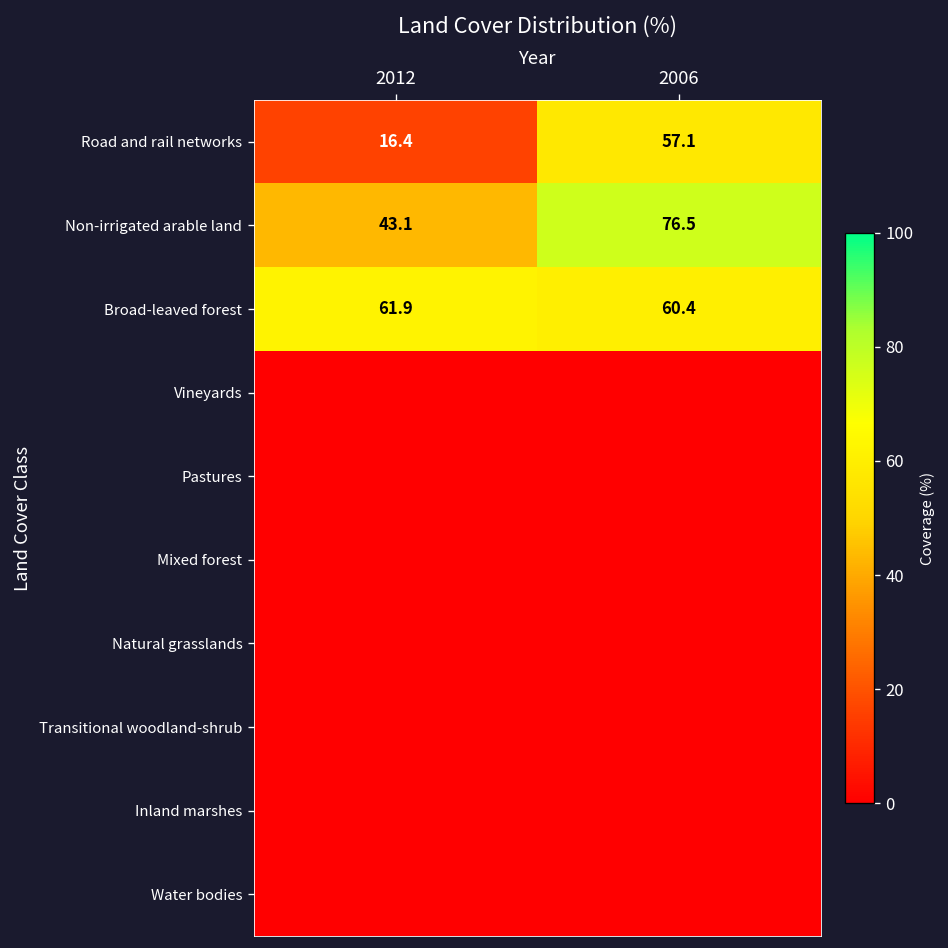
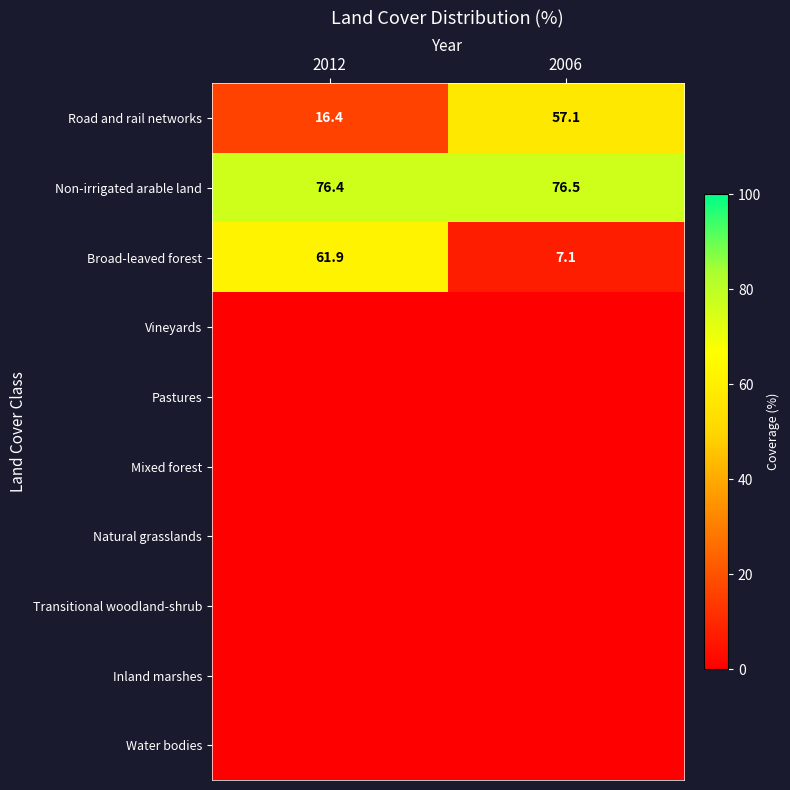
  {
    "Road and rail networks": {
      "2012": 16.4,
      "2006": 57.1
    },
    "Non-irrigated arable land": {
-     "2012": 43.1,
+     "2012": 76.4,
      "2006": 76.5
    },
    "Broad-leaved forest": {
      "2012": 61.9,
-     "2006": 60.4
+     "2006": 7.1
    }
  }
